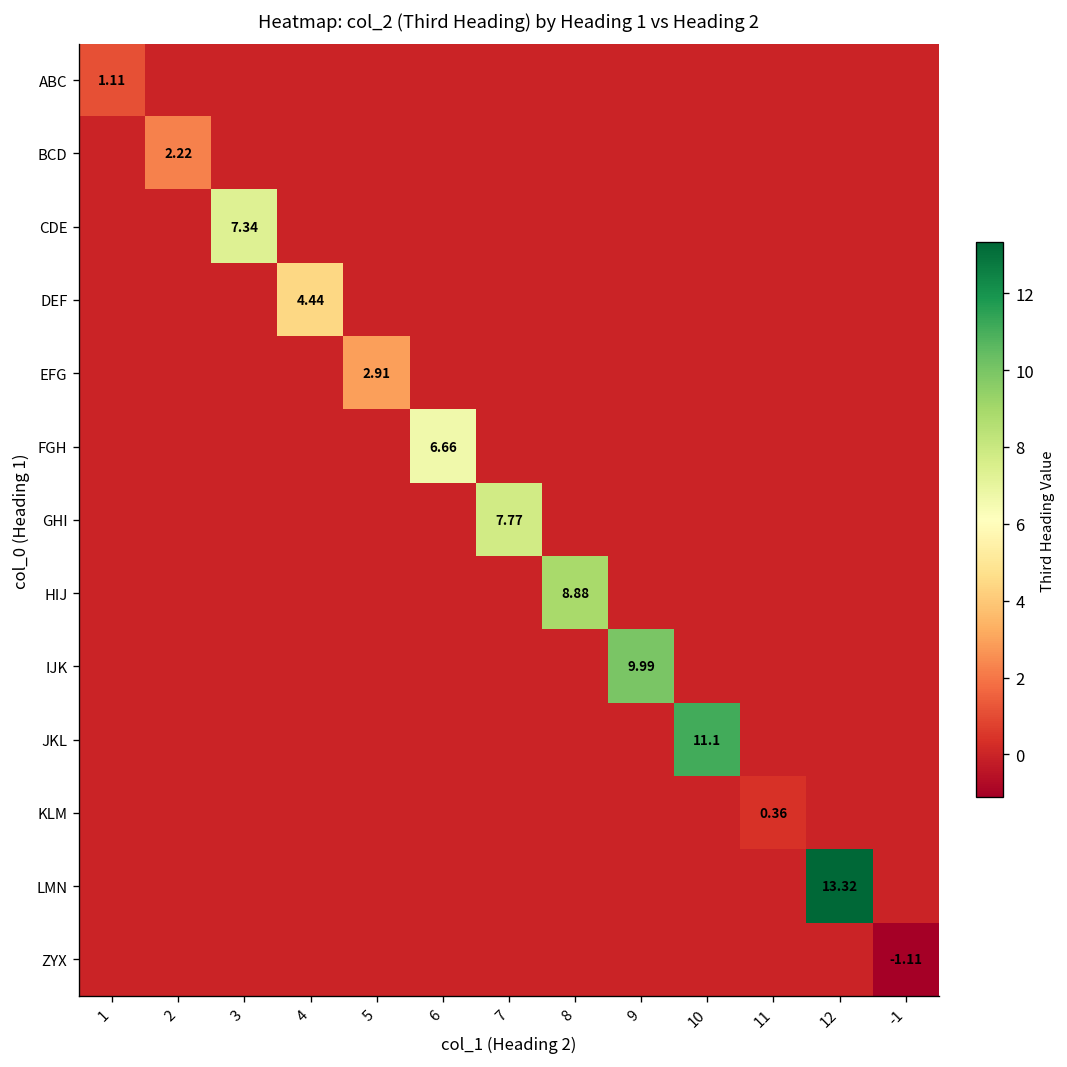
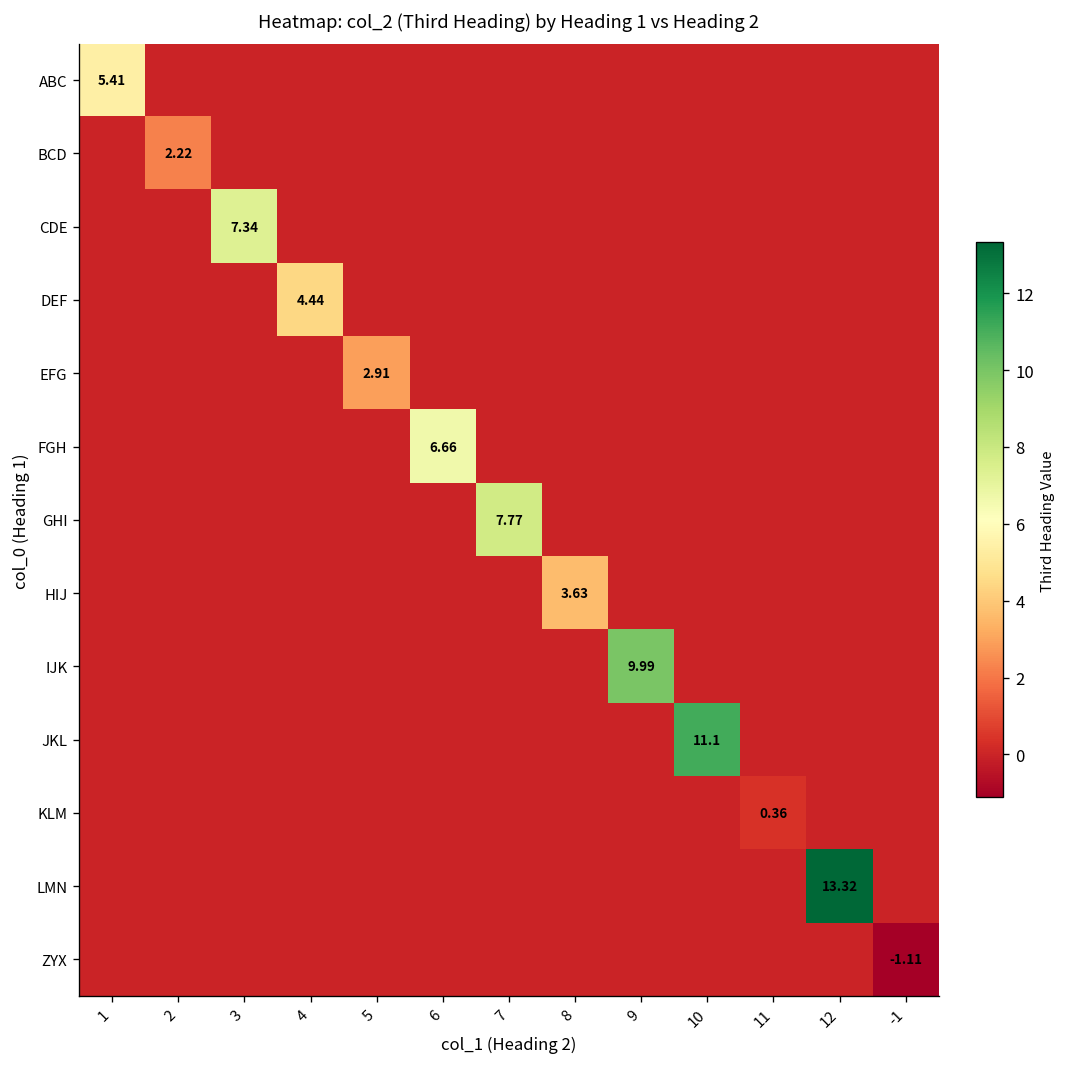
  {
    "ABC": {
-     "1": 1.11
+     "1": 5.41
    },
    "BCD": {
      "2": 2.22
    },
    "CDE": {
      "3": 7.34
    },
    "DEF": {
      "4": 4.44
    },
    "EFG": {
      "5": 2.91
    },
    "FGH": {
      "6": 6.66
    },
    "GHI": {
      "7": 7.77
    },
    "HIJ": {
-     "8": 8.88
+     "8": 3.63
    },
    "IJK": {
      "9": 9.99
    },
    "JKL": {
      "10": 11.1
    },
    "KLM": {
      "11": 0.36
    },
    "LMN": {
      "12": 13.32
    },
    "ZYX": {
      "-1": -1.11
    }
  }
